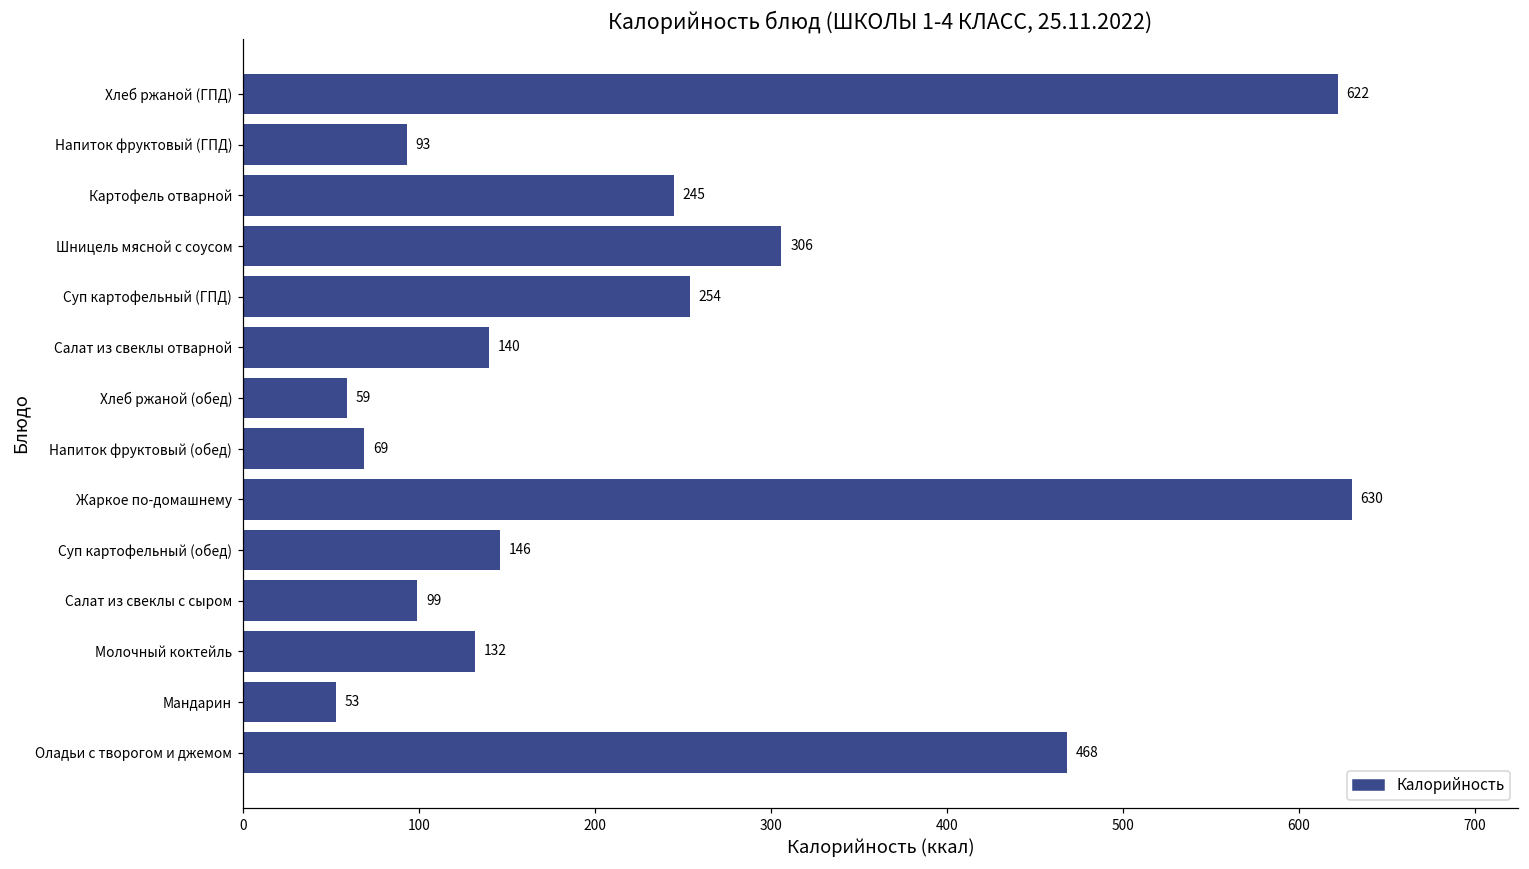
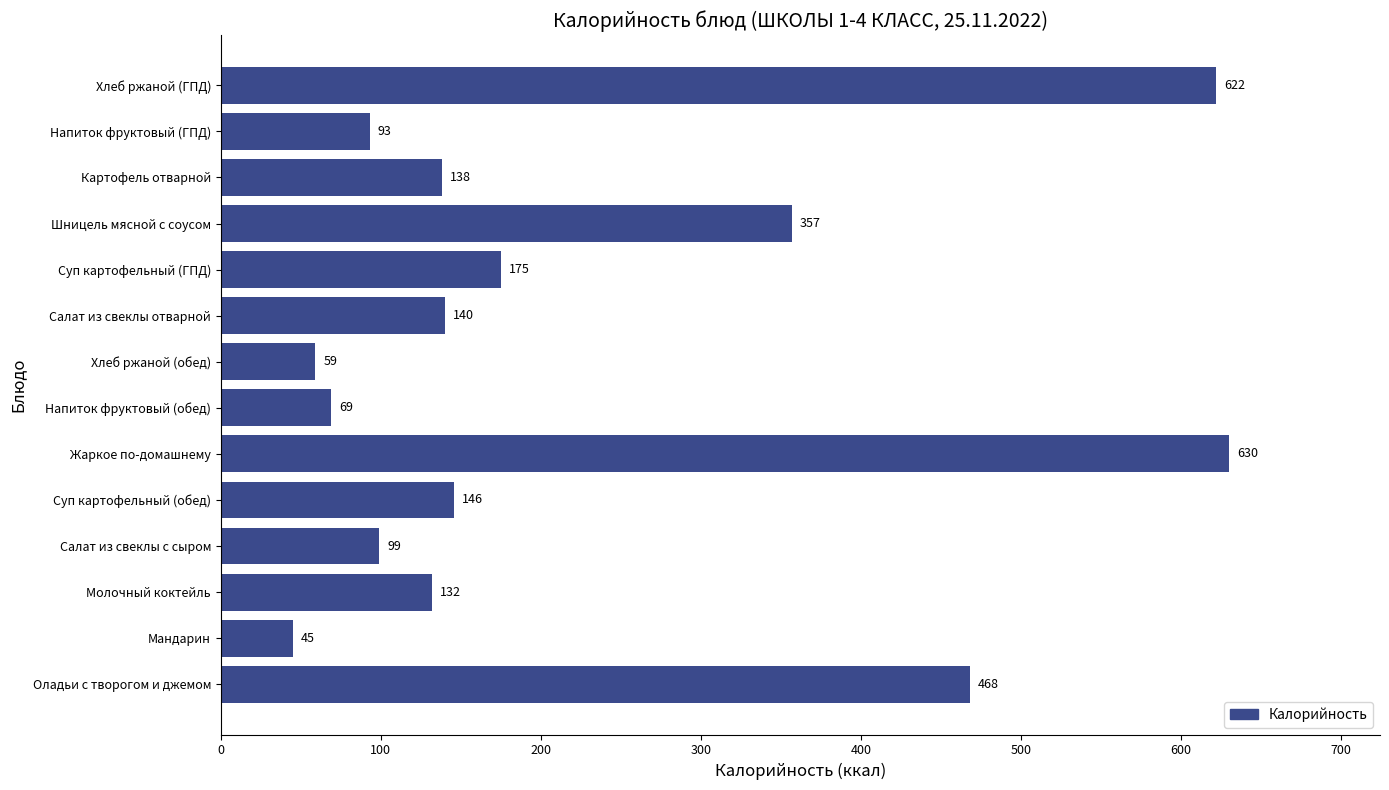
  {
    "Хлеб ржаной (ГПД)": 622,
    "Напиток фруктовый (ГПД)": 93,
-   "Картофель отварной": 245,
-   "Шницель мясной с соусом": 306,
-   "Суп картофельный (ГПД)": 254,
+   "Картофель отварной": 138,
+   "Шницель мясной с соусом": 357,
+   "Суп картофельный (ГПД)": 175,
    "Салат из свеклы отварной": 140,
    "Хлеб ржаной (обед)": 59,
    "Напиток фруктовый (обед)": 69,
    "Жаркое по-домашнему": 630,
    "Суп картофельный (обед)": 146,
    "Салат из свеклы с сыром": 99,
    "Молочный коктейль": 132,
-   "Мандарин": 53,
+   "Мандарин": 45,
    "Оладьи с творогом и джемом": 468
  }
